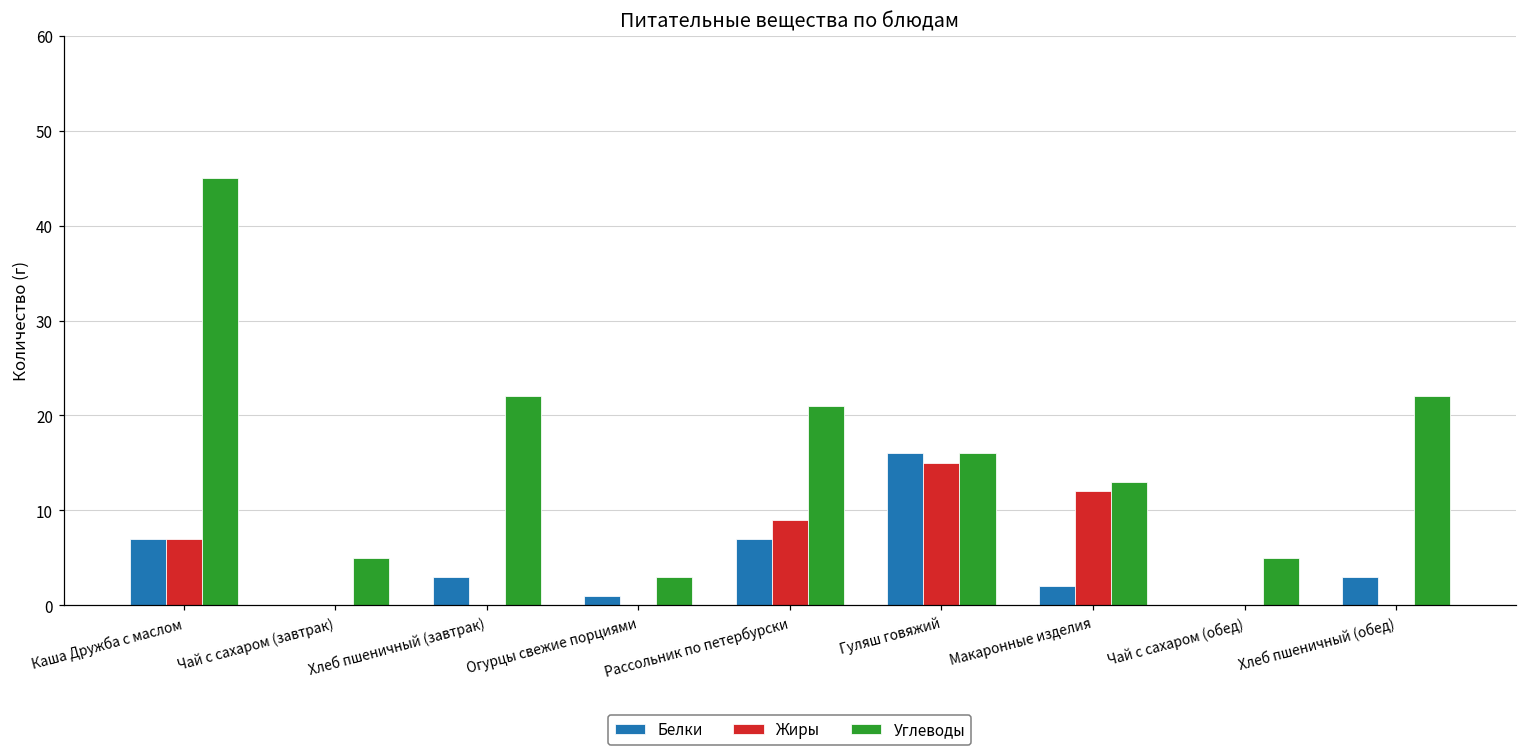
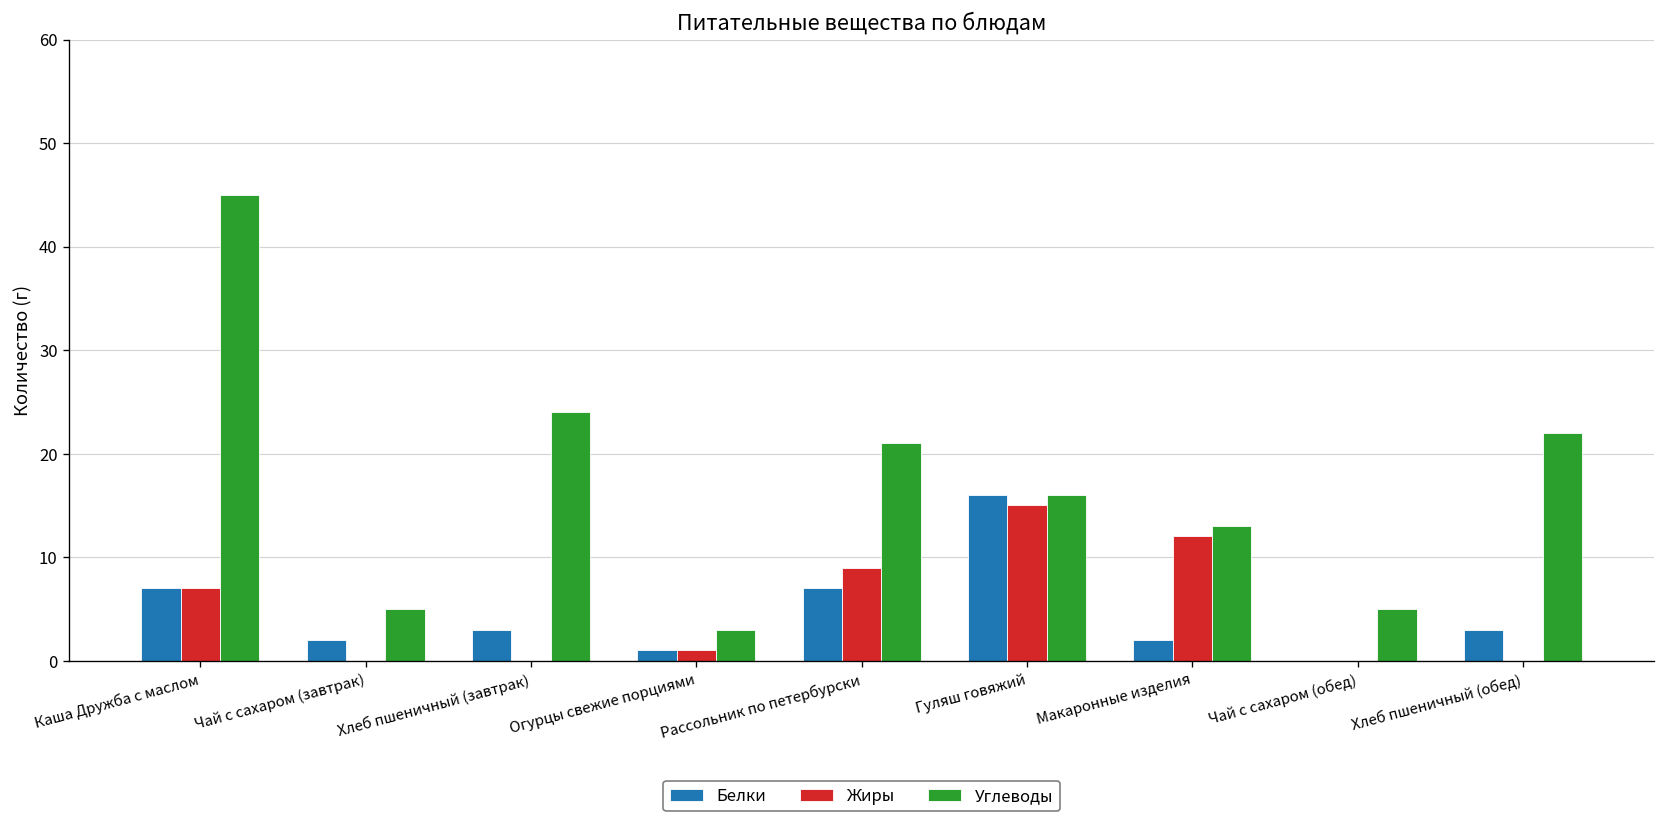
  {
    "Белки": {
      "Каша Дружба с маслом": 7,
-     "Чай с сахаром (завтрак)": 0,
+     "Чай с сахаром (завтрак)": 2,
      "Хлеб пшеничный (завтрак)": 3,
      "Огурцы свежие порциями": 1,
      "Рассольник по петербурски": 7,
      "Гуляш говяжий": 16,
      "Макаронные изделия": 2,
      "Чай с сахаром (обед)": 0,
      "Хлеб пшеничный (обед)": 3
    },
    "Жиры": {
      "Каша Дружба с маслом": 7,
      "Чай с сахаром (завтрак)": 0,
      "Хлеб пшеничный (завтрак)": 0,
-     "Огурцы свежие порциями": 0,
+     "Огурцы свежие порциями": 1,
      "Рассольник по петербурски": 9,
      "Гуляш говяжий": 15,
      "Макаронные изделия": 12,
      "Чай с сахаром (обед)": 0,
      "Хлеб пшеничный (обед)": 0
    },
    "Углеводы": {
      "Каша Дружба с маслом": 45,
      "Чай с сахаром (завтрак)": 5,
-     "Хлеб пшеничный (завтрак)": 22,
+     "Хлеб пшеничный (завтрак)": 24,
      "Огурцы свежие порциями": 3,
      "Рассольник по петербурски": 21,
      "Гуляш говяжий": 16,
      "Макаронные изделия": 13,
      "Чай с сахаром (обед)": 5,
      "Хлеб пшеничный (обед)": 22
    }
  }
